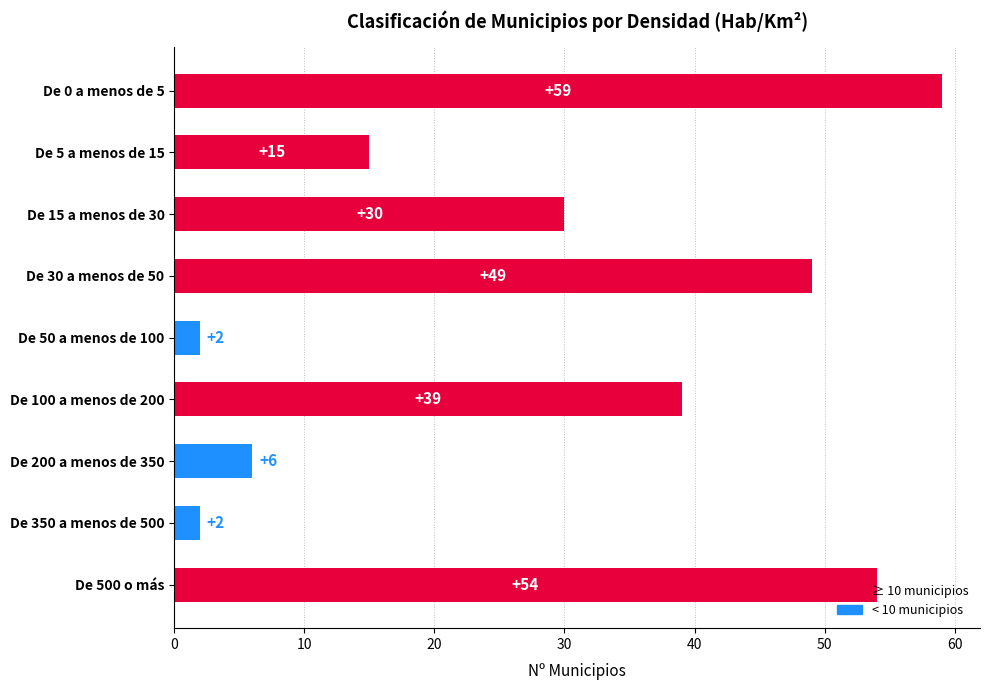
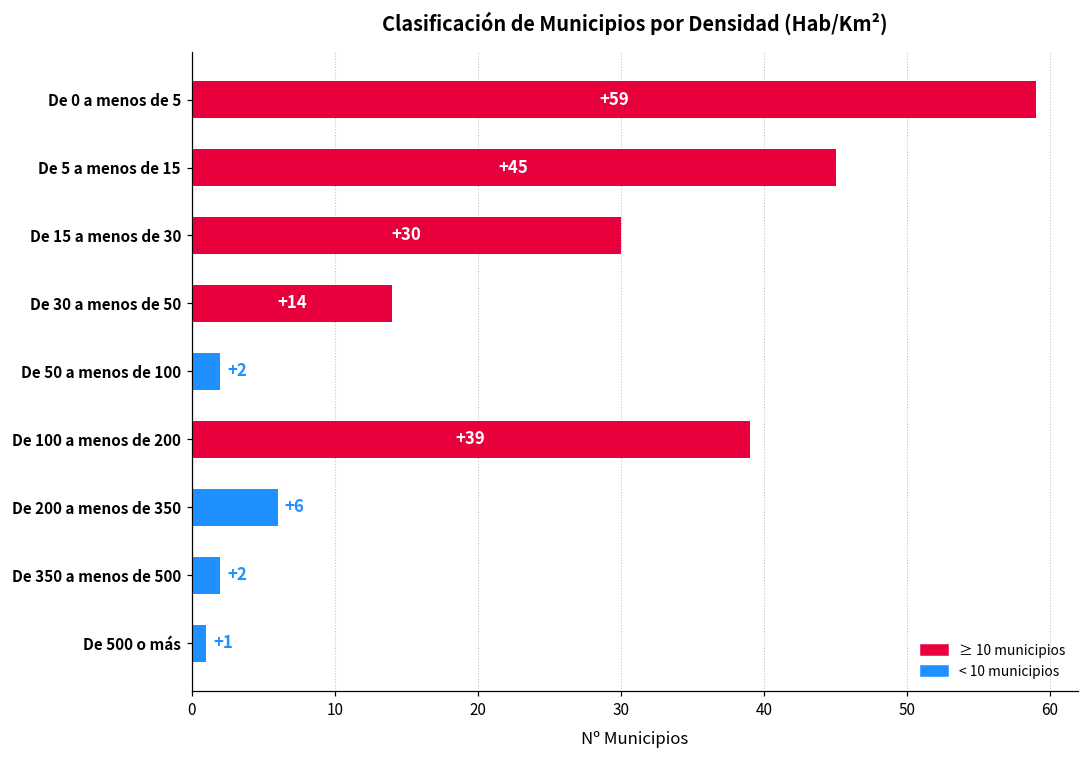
  {
    "De 0 a menos de 5": "+59",
-   "De 5 a menos de 15": "+15",
+   "De 5 a menos de 15": "+45",
    "De 15 a menos de 30": "+30",
-   "De 30 a menos de 50": "+49",
+   "De 30 a menos de 50": "+14",
    "De 50 a menos de 100": "+2",
    "De 100 a menos de 200": "+39",
    "De 200 a menos de 350": "+6",
    "De 350 a menos de 500": "+2",
-   "De 500 o más": "+54"
+   "De 500 o más": "+1"
  }
